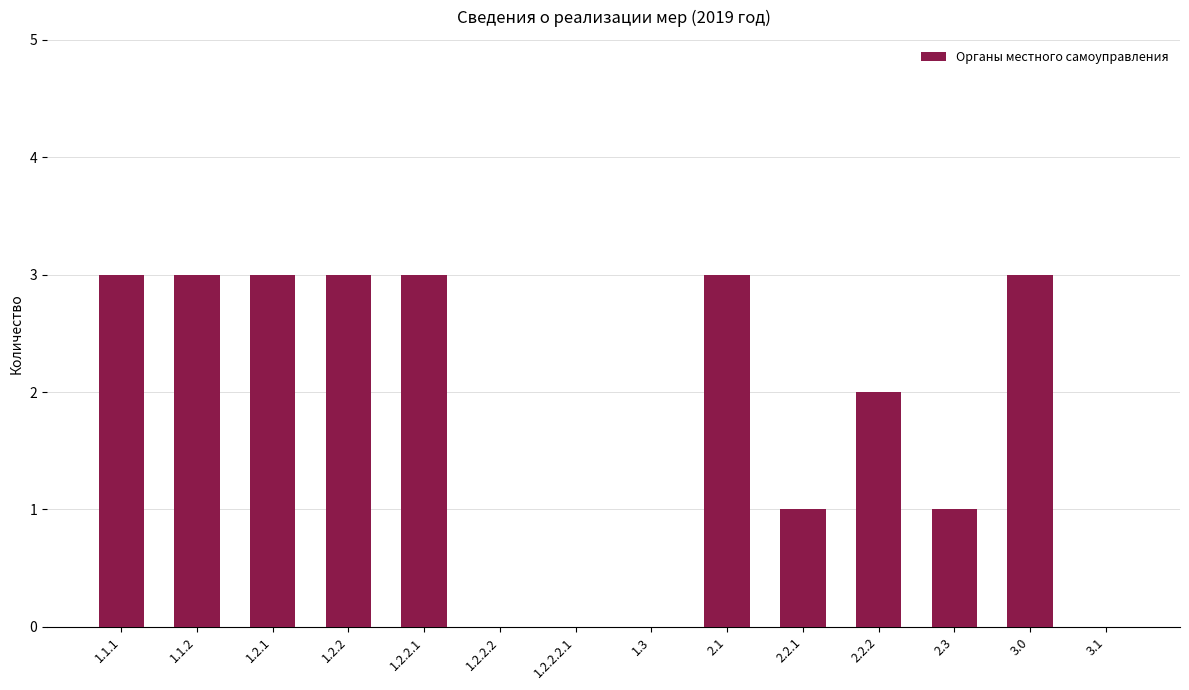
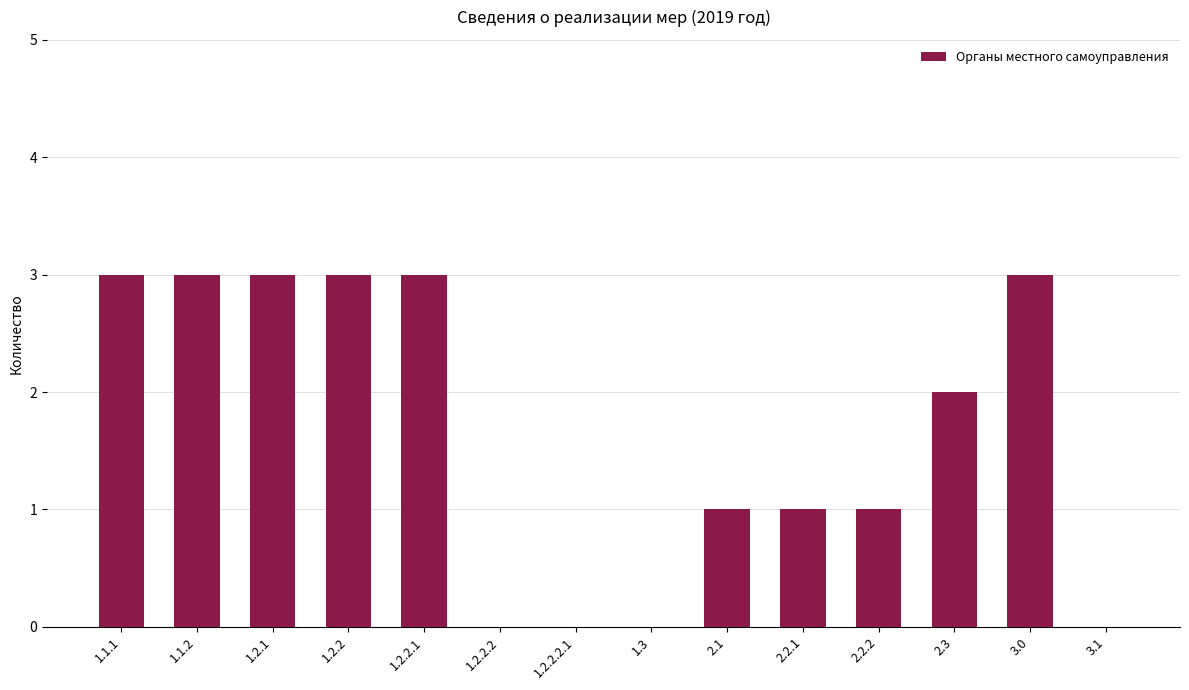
  {
    "1.1.1": 3,
    "1.1.2": 3,
    "1.2.1": 3,
    "1.2.2": 3,
    "1.2.2.1": 3,
    "1.2.2.2": 0,
    "1.2.2.2.1": 0,
    "1.3": 0,
-   "2.1": 3,
+   "2.1": 1,
    "2.2.1": 1,
-   "2.2.2": 2,
-   "2.3": 1,
+   "2.2.2": 1,
+   "2.3": 2,
    "3.0": 3,
    "3.1": 0
  }
